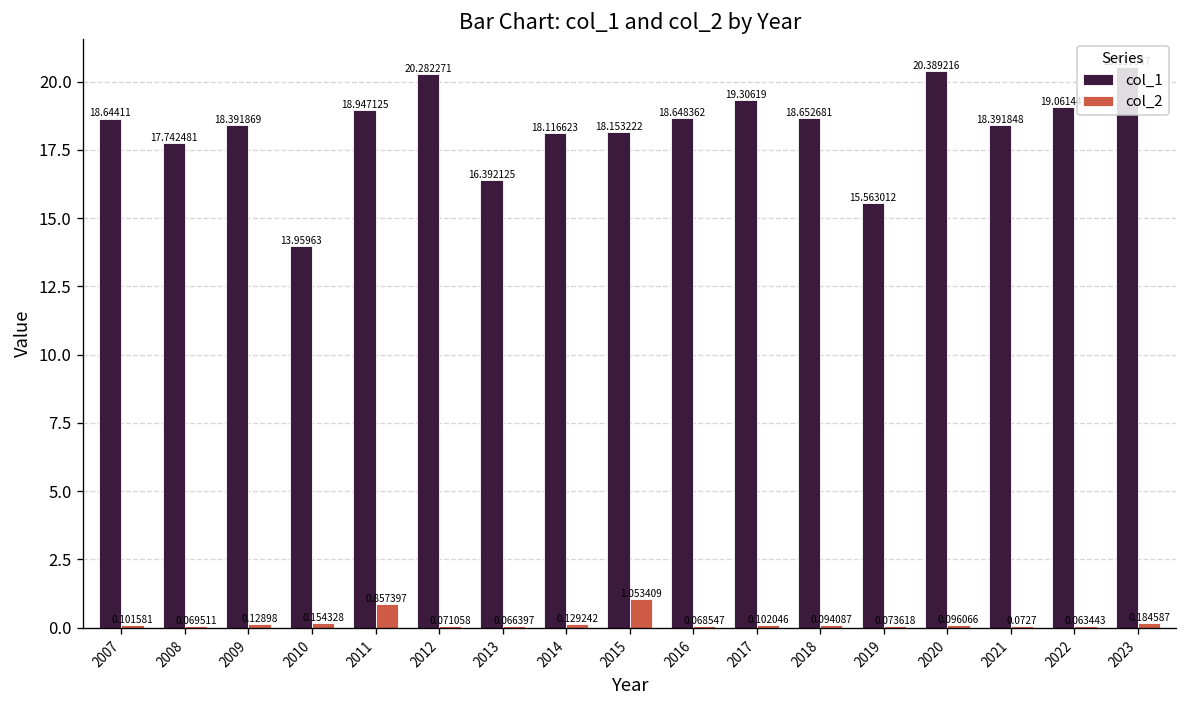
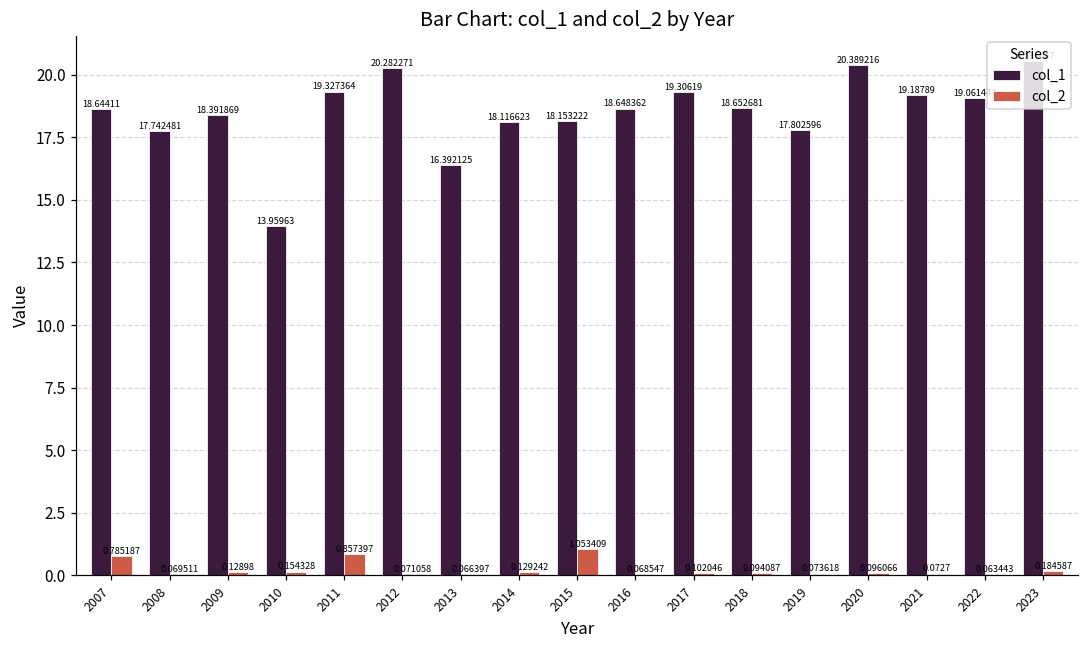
  {
    "col_1": {
      "2007": 18.64411,
      "2008": 17.742481,
      "2009": 18.391869,
      "2010": 13.95963,
-     "2011": 18.947125,
+     "2011": 19.327364,
      "2012": 20.282271,
      "2013": 16.392125,
      "2014": 18.116623,
      "2015": 18.153222,
      "2016": 18.648362,
      "2017": 19.30619,
      "2018": 18.652681,
-     "2019": 15.563012,
+     "2019": 17.802596,
      "2020": 20.389216,
-     "2021": 18.391848
+     "2021": 19.18789
    },
    "col_2": {
-     "2007": 0.101581,
+     "2007": 0.785187,
      "2008": 0.069511,
      "2009": 0.12898,
      "2010": 0.154328,
      "2011": 0.857397,
      "2012": 0.071058,
      "2013": 0.066397,
      "2014": 0.129242,
      "2015": 1.053409,
      "2016": 0.068547,
      "2017": 0.102046,
      "2018": 0.094087,
      "2019": 0.073618,
      "2020": 0.096066,
      "2021": 0.0727,
      "2022": 0.063443,
      "2023": 0.184587
    }
  }
